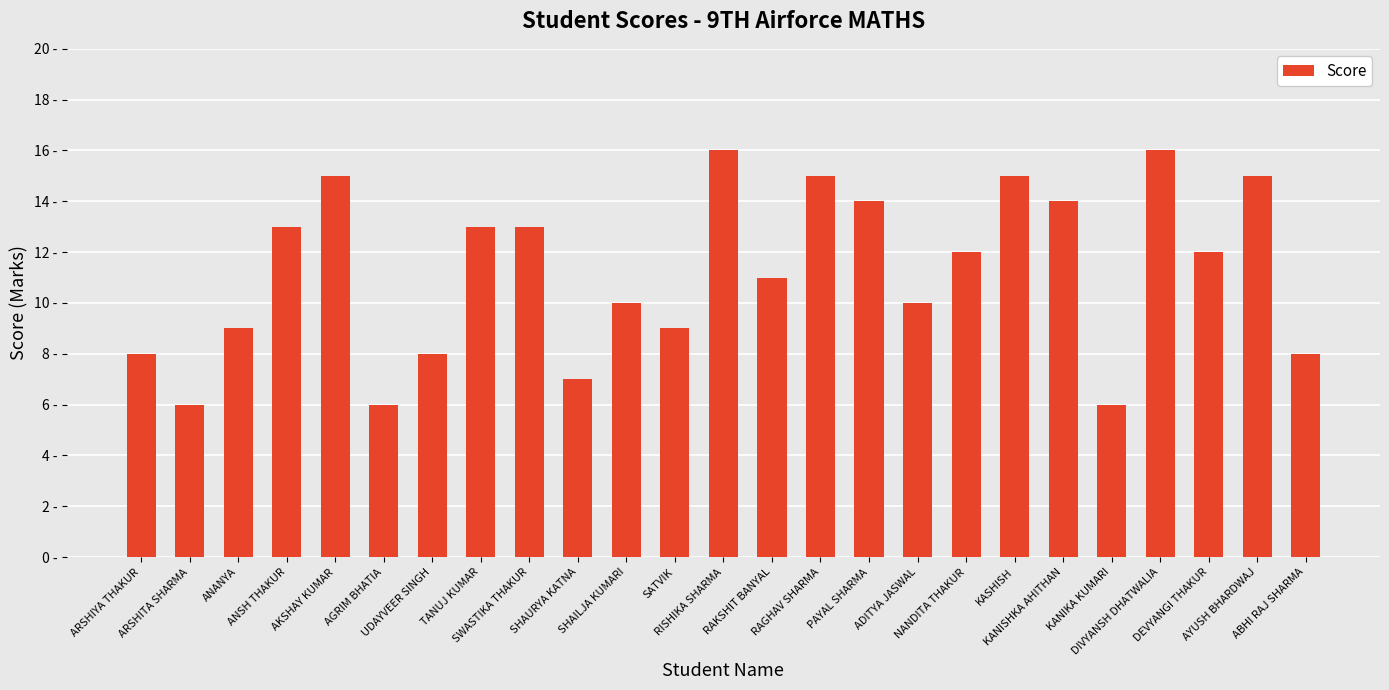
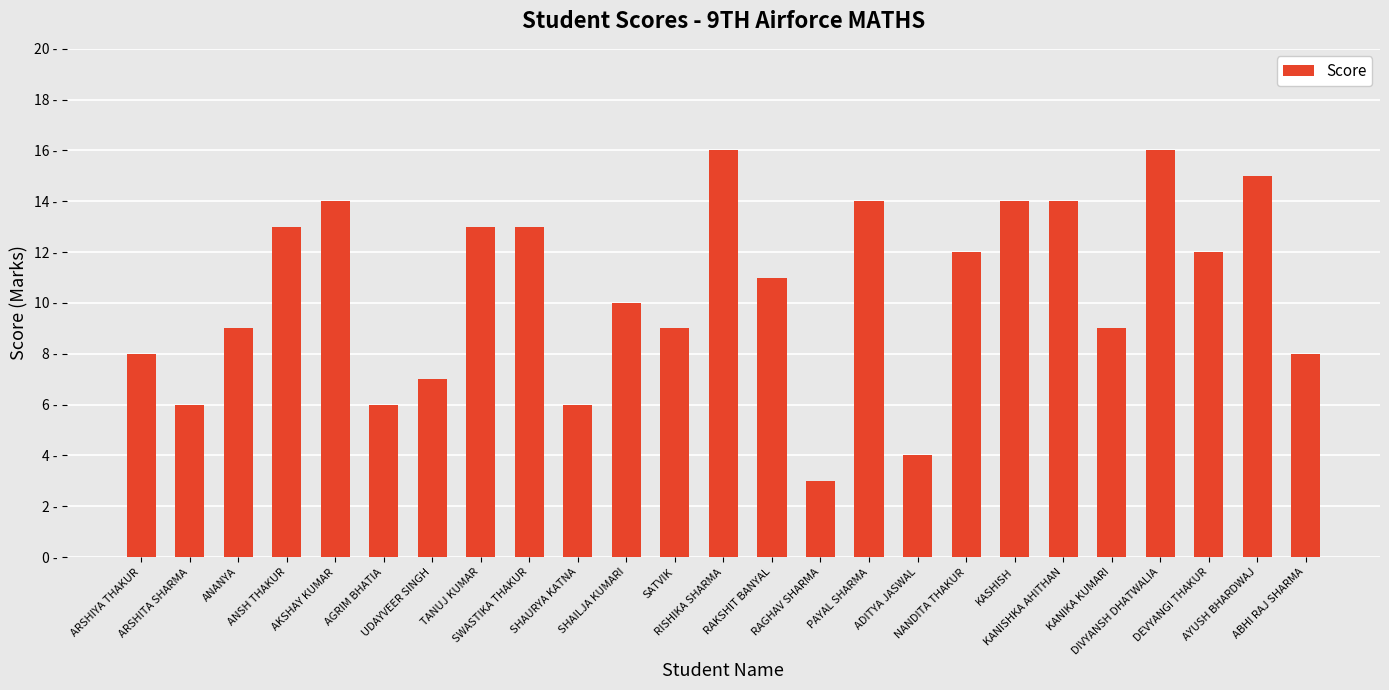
  {
    "ARSHIYA THAKUR": "8 -",
    "ARSHITA SHARMA": "6 -",
    "ANANYA": "9 -",
    "ANSH THAKUR": "13 -",
-   "AKSHAY KUMAR": "15 -",
+   "AKSHAY KUMAR": "14 -",
    "AGRIM BHATIA": "6 -",
-   "UDAYVEER SINGH": "8 -",
+   "UDAYVEER SINGH": "7 -",
    "TANUJ KUMAR": "13 -",
    "SWASTIKA THAKUR": "13 -",
-   "SHAURYA KATNA": "7 -",
+   "SHAURYA KATNA": "6 -",
    "SHAILJA KUMARI": "10 -",
    "SATVIK": "9 -",
    "RISHIKA SHARMA": "16 -",
    "RAKSHIT BANYAL": "11 -",
-   "RAGHAV SHARMA": "15 -",
+   "RAGHAV SHARMA": "3 -",
    "PAYAL SHARMA": "14 -",
-   "ADITYA JASWAL": "10 -",
+   "ADITYA JASWAL": "4 -",
    "NANDITA THAKUR": "12 -",
-   "KASHISH": "15 -",
+   "KASHISH": "14 -",
    "KANISHKA AHITHAN": "14 -",
-   "KANIKA KUMARI": "6 -",
+   "KANIKA KUMARI": "9 -",
    "DIVYANSH DHATWALIA": "16 -",
    "DEVYANGI THAKUR": "12 -",
    "AYUSH BHARDWAJ": "15 -",
    "ABHI RAJ SHARMA": "8 -"
  }
